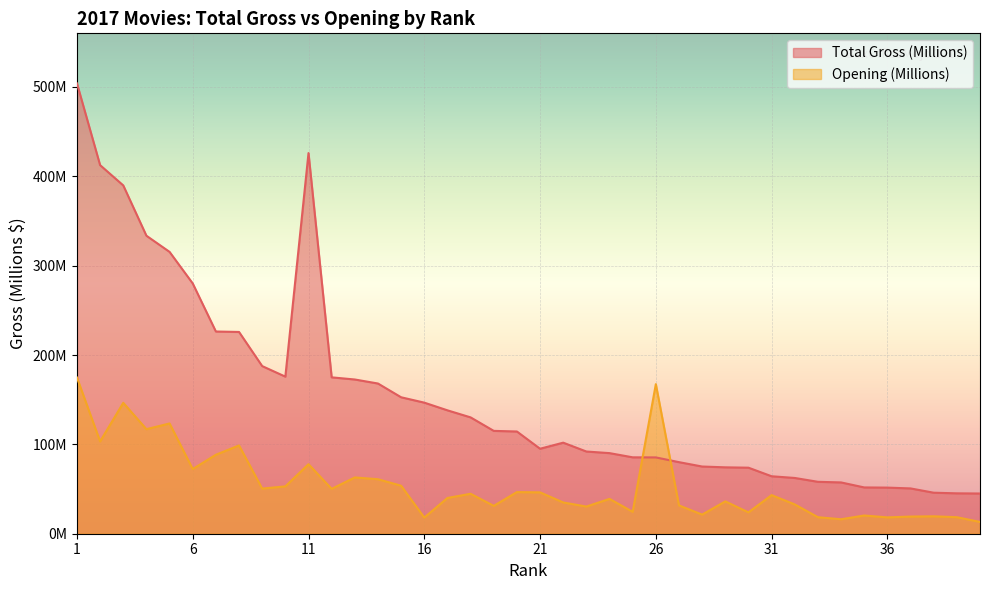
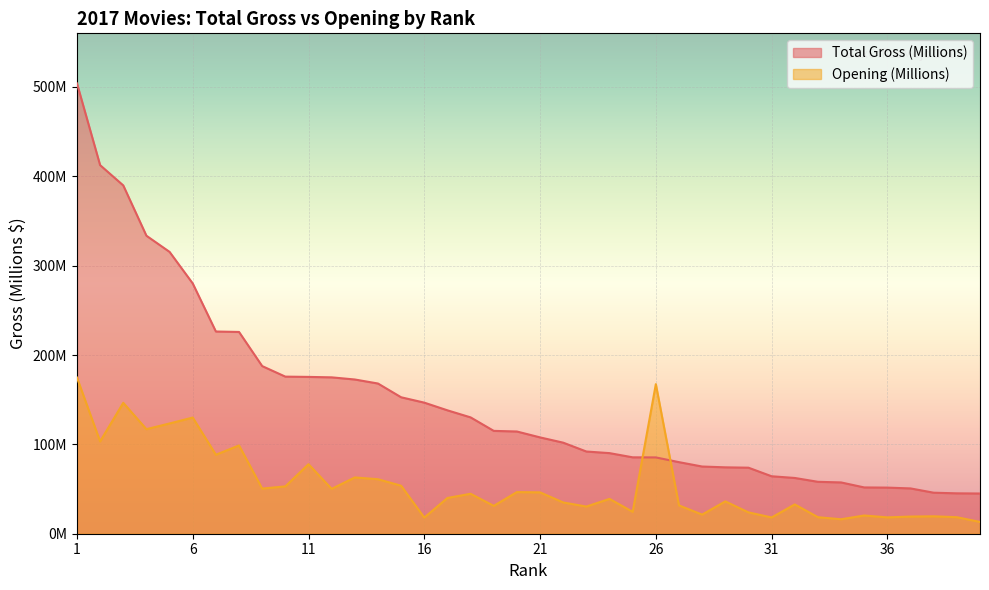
  {
    "Total Gross (Millions)": {
      "1": 500000000,
      "6": 280000000,
-     "11": 430000000,
+     "11": 180000000,
      "16": 150000000,
-     "21": 100000000,
+     "21": 110000000,
      "26": 90000000,
      "31": 60000000,
      "36": 50000000
    },
    "Opening (Millions)": {
      "1": 170000000,
-     "6": 70000000,
+     "6": 130000000,
      "11": 80000000,
      "16": 20000000,
      "21": 50000000,
      "26": 170000000,
-     "31": 40000000,
+     "31": 20000000,
      "36": 20000000
    }
  }
